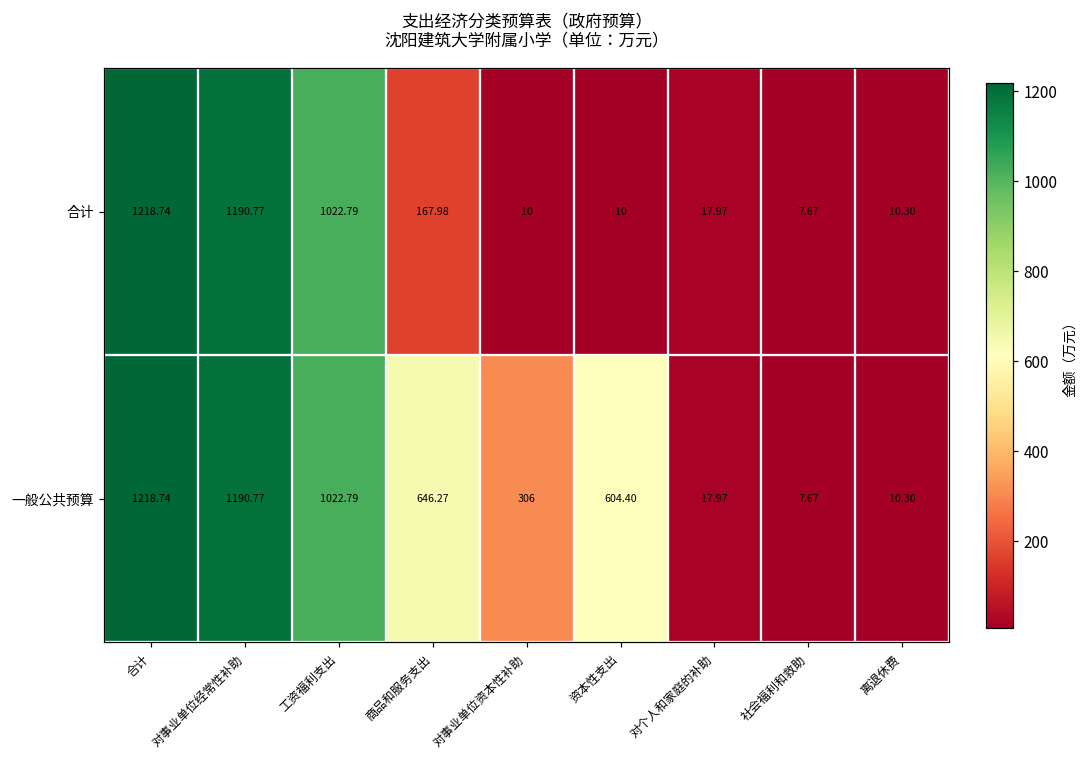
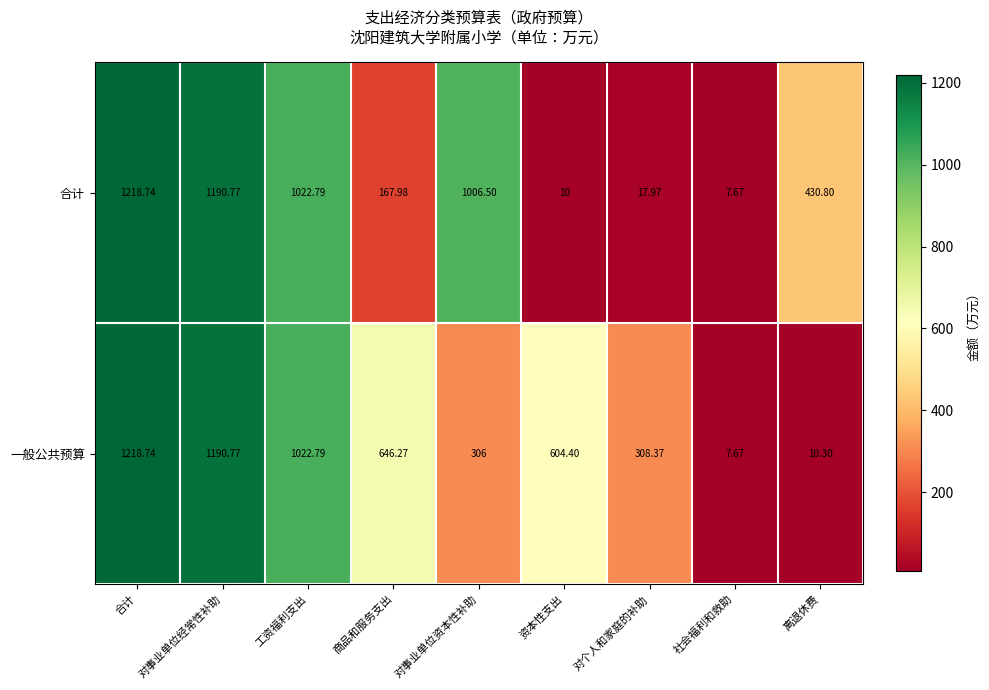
  {
    "合计": {
      "合计": 1218.74,
      "对事业单位经常性补助": 1190.77,
      "工资福利支出": 1022.79,
      "商品和服务支出": 167.98,
-     "对事业单位资本性补助": 10,
+     "对事业单位资本性补助": 1006.50,
      "资本性支出": 10,
      "对个人和家庭的补助": 17.97,
      "社会福利和救助": 7.67,
-     "离退休费": 10.30
+     "离退休费": 430.80
    },
    "一般公共预算": {
      "合计": 1218.74,
      "对事业单位经常性补助": 1190.77,
      "工资福利支出": 1022.79,
      "商品和服务支出": 646.27,
      "对事业单位资本性补助": 306,
      "资本性支出": 604.40,
-     "对个人和家庭的补助": 17.97,
+     "对个人和家庭的补助": 308.37,
      "社会福利和救助": 7.67,
      "离退休费": 10.30
    }
  }
